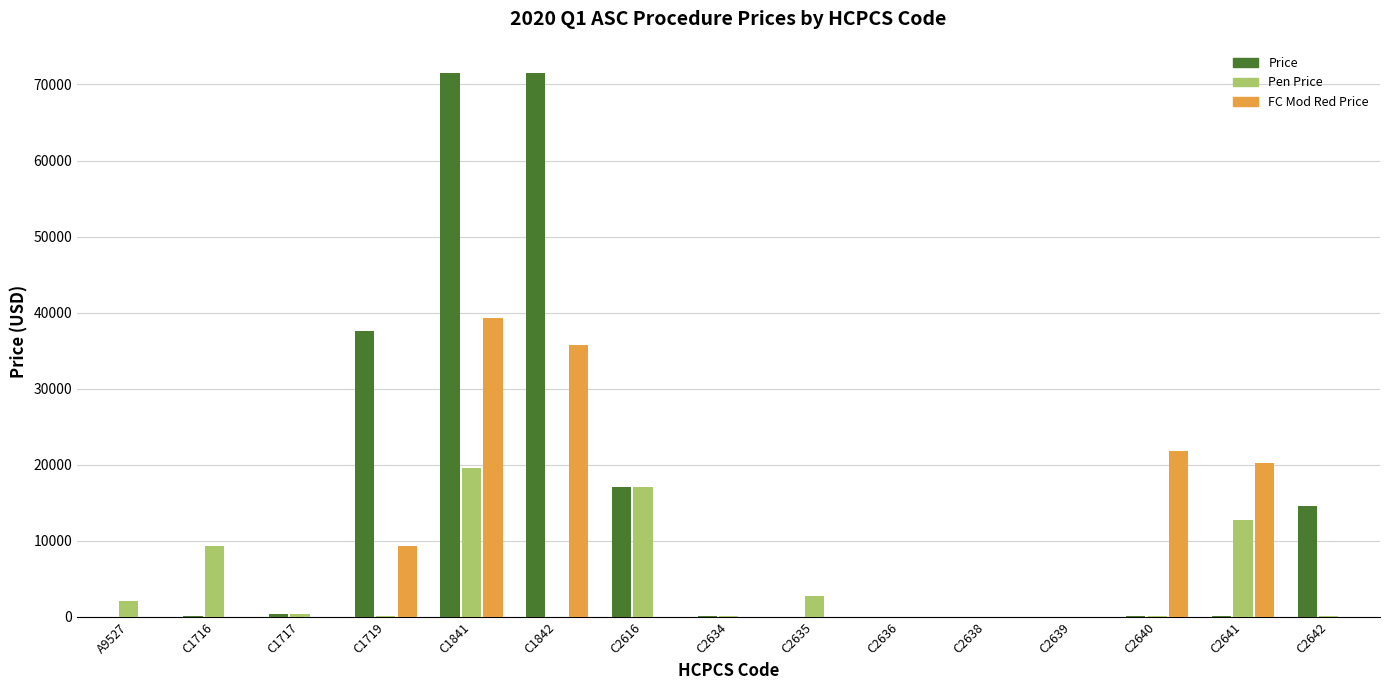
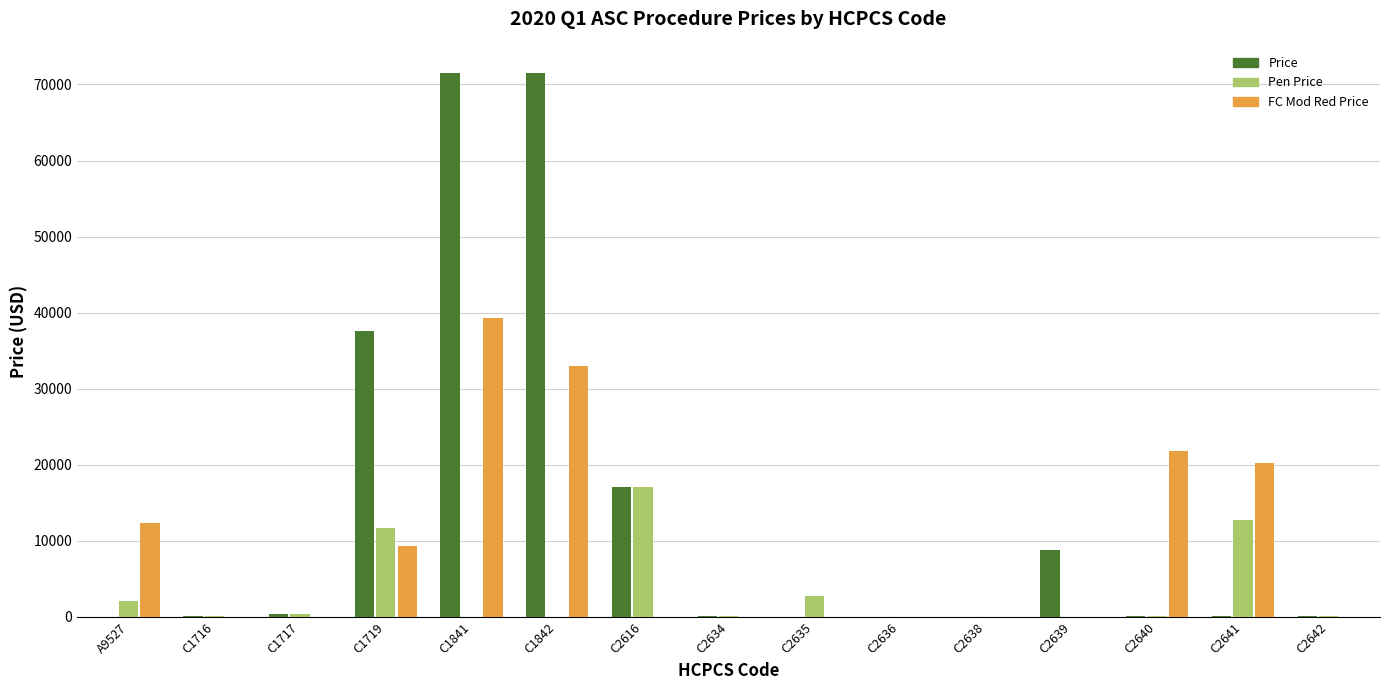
  {
    "Price": {
      "C1719": 38000,
      "C1841": 72000,
      "C1842": 72000,
      "C2616": 17000,
-     "C2639": 0,
-     "C2642": 15000
+     "C2639": 9000,
+     "C2642": 0
    },
    "Pen Price": {
      "A9527": 2000,
-     "C1716": 9000,
-     "C1719": 0,
-     "C1841": 20000,
+     "C1716": 0,
+     "C1719": 12000,
+     "C1841": 0,
      "C1842": 0,
      "C2616": 17000,
      "C2635": 3000,
      "C2641": 13000
    },
    "FC Mod Red Price": {
-     "A9527": 0,
+     "A9527": 12000,
      "C1716": 0,
      "C1717": 0,
      "C1719": 9000,
      "C1841": 39000,
-     "C1842": 36000,
+     "C1842": 33000,
      "C2616": 0,
      "C2634": 0,
      "C2635": 0,
      "C2636": 0,
      "C2638": 0,
      "C2639": 0,
      "C2640": 22000,
      "C2641": 20000,
      "C2642": 0
    }
  }
